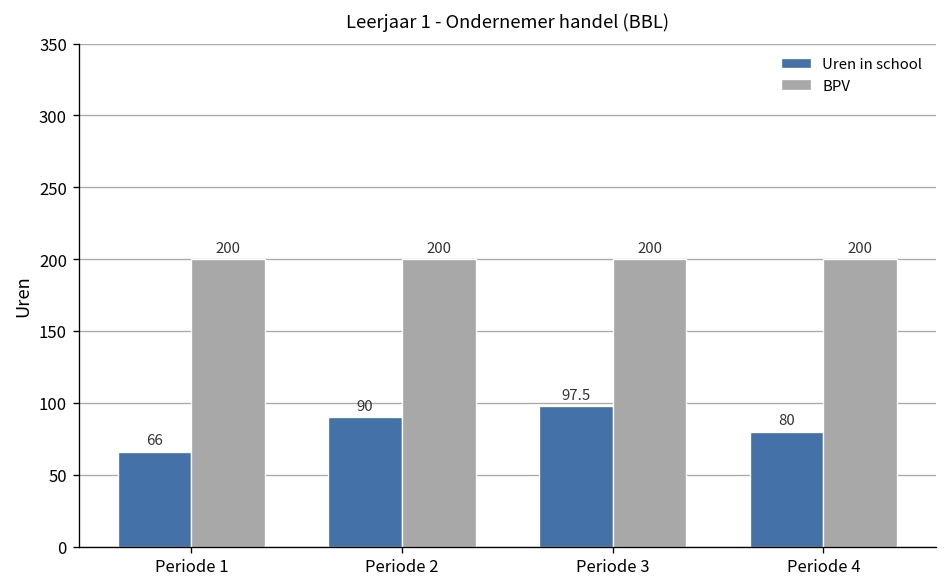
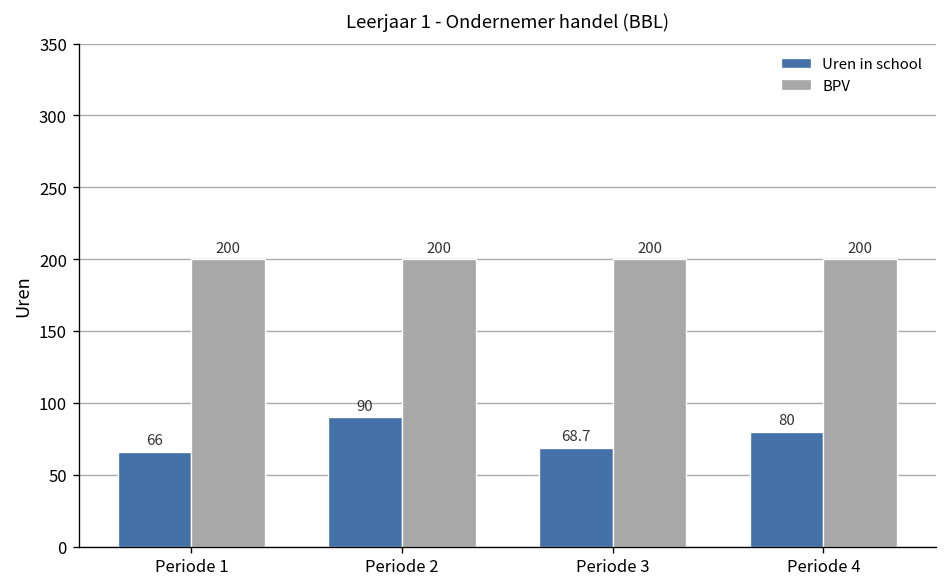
  {
    "Uren in school": {
      "Periode 1": 66,
      "Periode 2": 90,
-     "Periode 3": 97.5,
+     "Periode 3": 68.7,
      "Periode 4": 80
    },
    "BPV": {
      "Periode 1": 200,
      "Periode 2": 200,
      "Periode 3": 200,
      "Periode 4": 200
    }
  }
